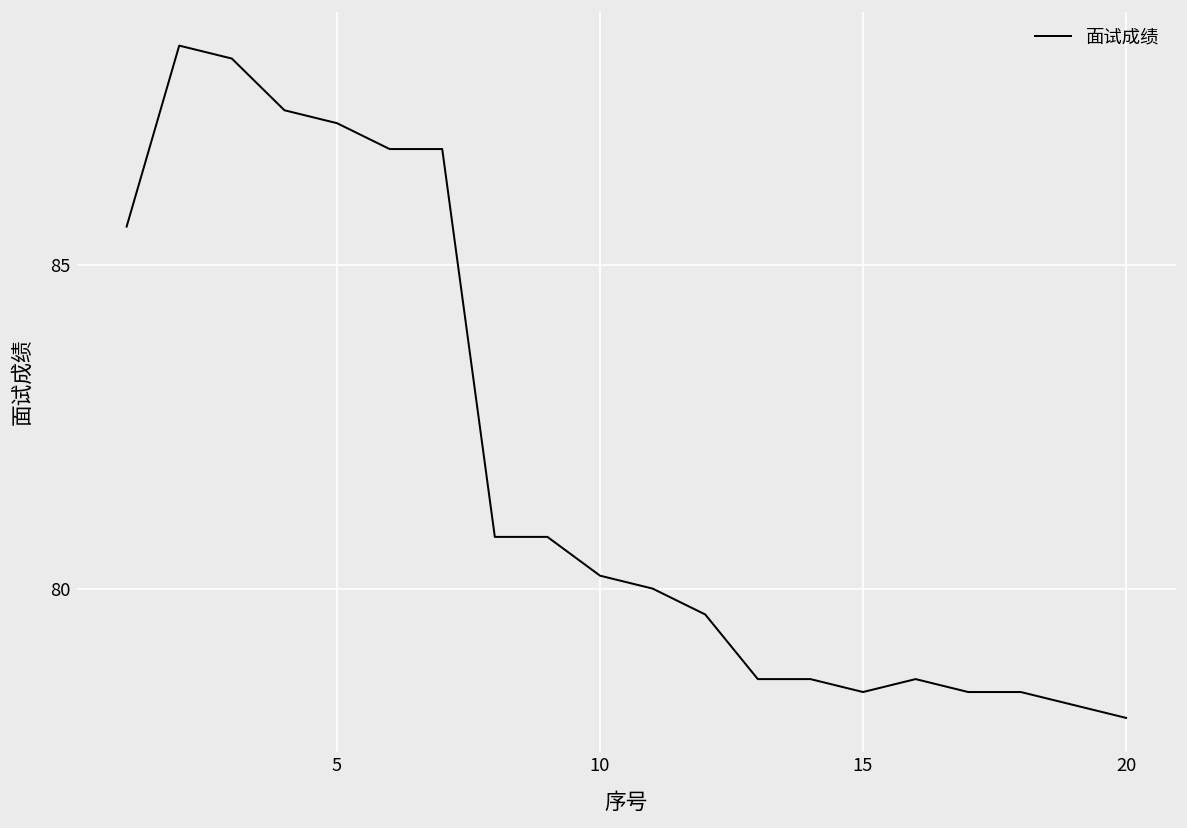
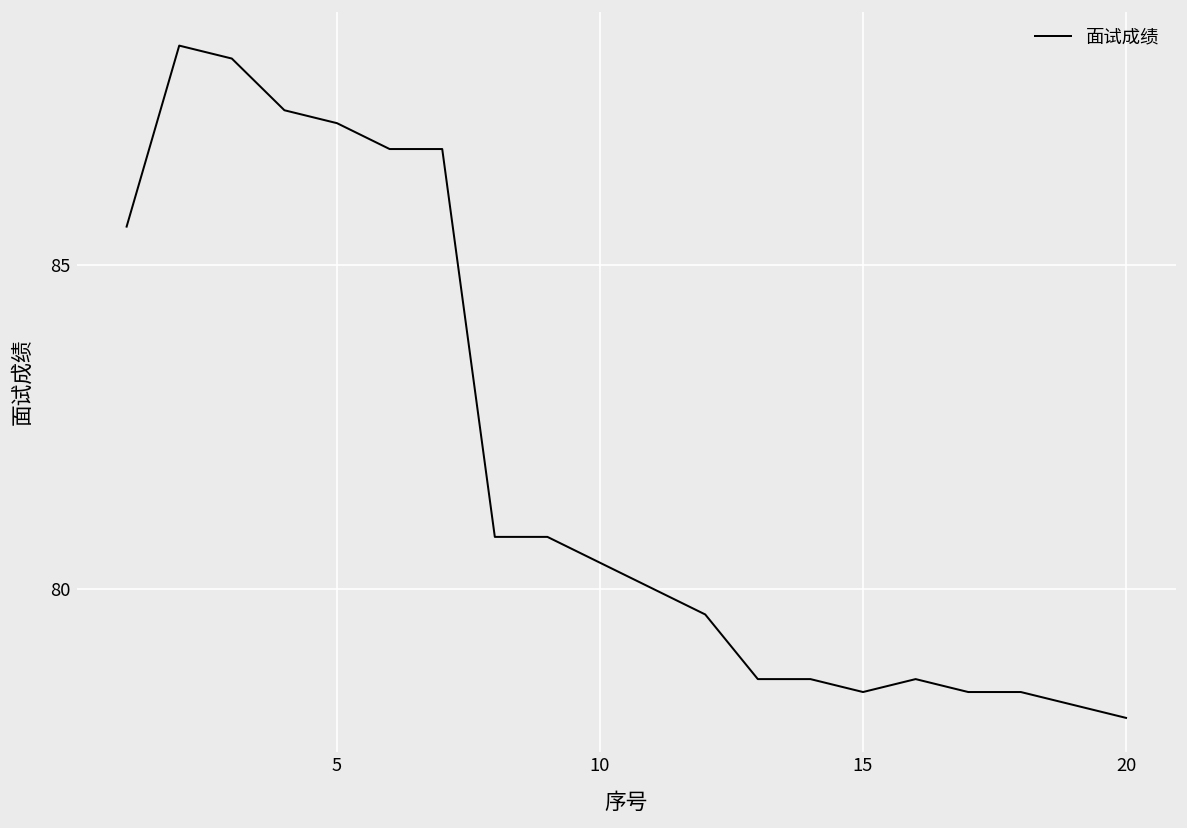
  {
    "5": 87.2,
-   "10": 80.2,
+   "10": 80.4,
    "15": 78.4,
    "20": 78.0
  }
